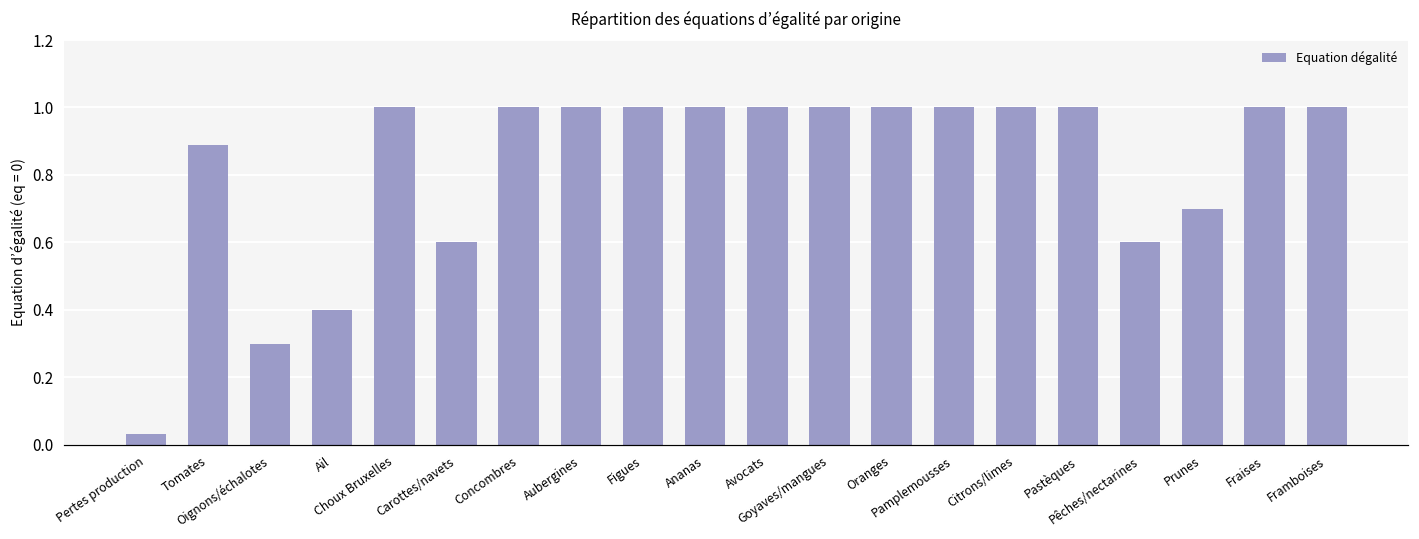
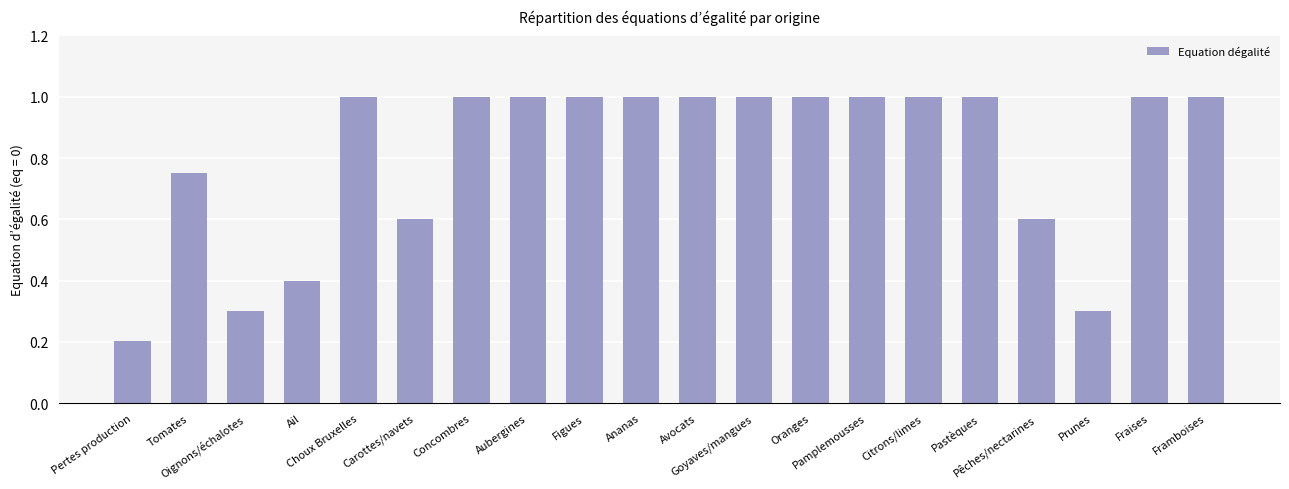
  {
-   "Pertes production": 0.03,
-   "Tomates": 0.89,
+   "Pertes production": 0.20,
+   "Tomates": 0.75,
    "Oignons/échalotes": 0.30,
    "Ail": 0.40,
    "Choux Bruxelles": 1.00,
    "Carottes/navets": 0.60,
    "Concombres": 1.00,
    "Aubergines": 1.00,
    "Figues": 1.00,
    "Ananas": 1.00,
    "Avocats": 1.00,
    "Goyaves/mangues": 1.00,
    "Oranges": 1.00,
    "Pamplemousses": 1.00,
    "Citrons/limes": 1.00,
    "Pastèques": 1.00,
    "Pêches/nectarines": 0.60,
-   "Prunes": 0.7,
+   "Prunes": 0.3,
    "Fraises": 1.00,
    "Framboises": 1.00
  }
